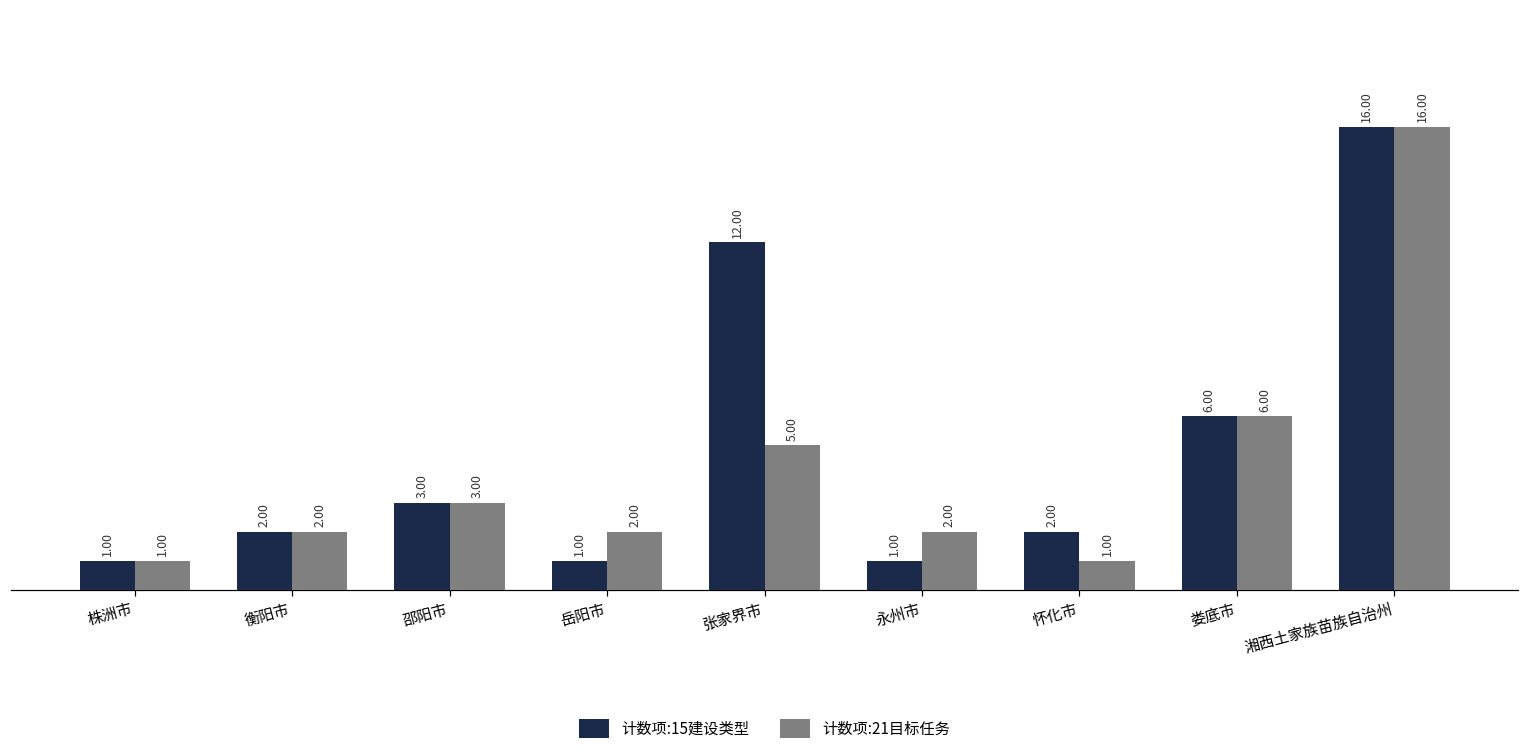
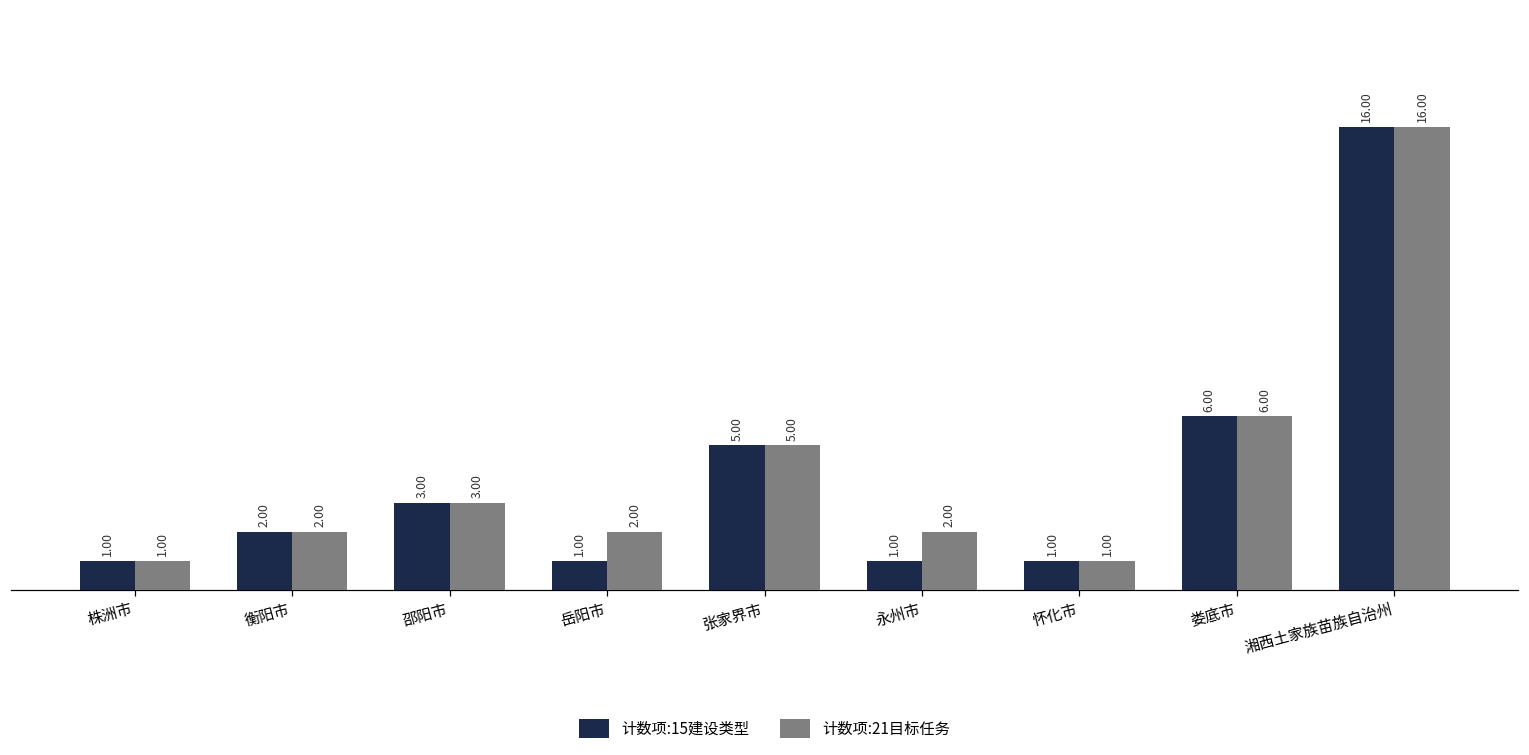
  {
    "计数项:15建设类型": {
      "株洲市": 1.00,
      "衡阳市": 2.00,
      "邵阳市": 3.00,
      "岳阳市": 1.00,
-     "张家界市": 12.00,
+     "张家界市": 5.00,
      "永州市": 1.00,
-     "怀化市": 2.00,
+     "怀化市": 1.00,
      "娄底市": 6.00,
      "湘西土家族苗族自治州": 16.00
    },
    "计数项:21目标任务": {
      "株洲市": 1.00,
      "衡阳市": 2.00,
      "邵阳市": 3.00,
      "岳阳市": 2.00,
      "张家界市": 5.00,
      "永州市": 2.00,
      "怀化市": 1.00,
      "娄底市": 6.00,
      "湘西土家族苗族自治州": 16.00
    }
  }
